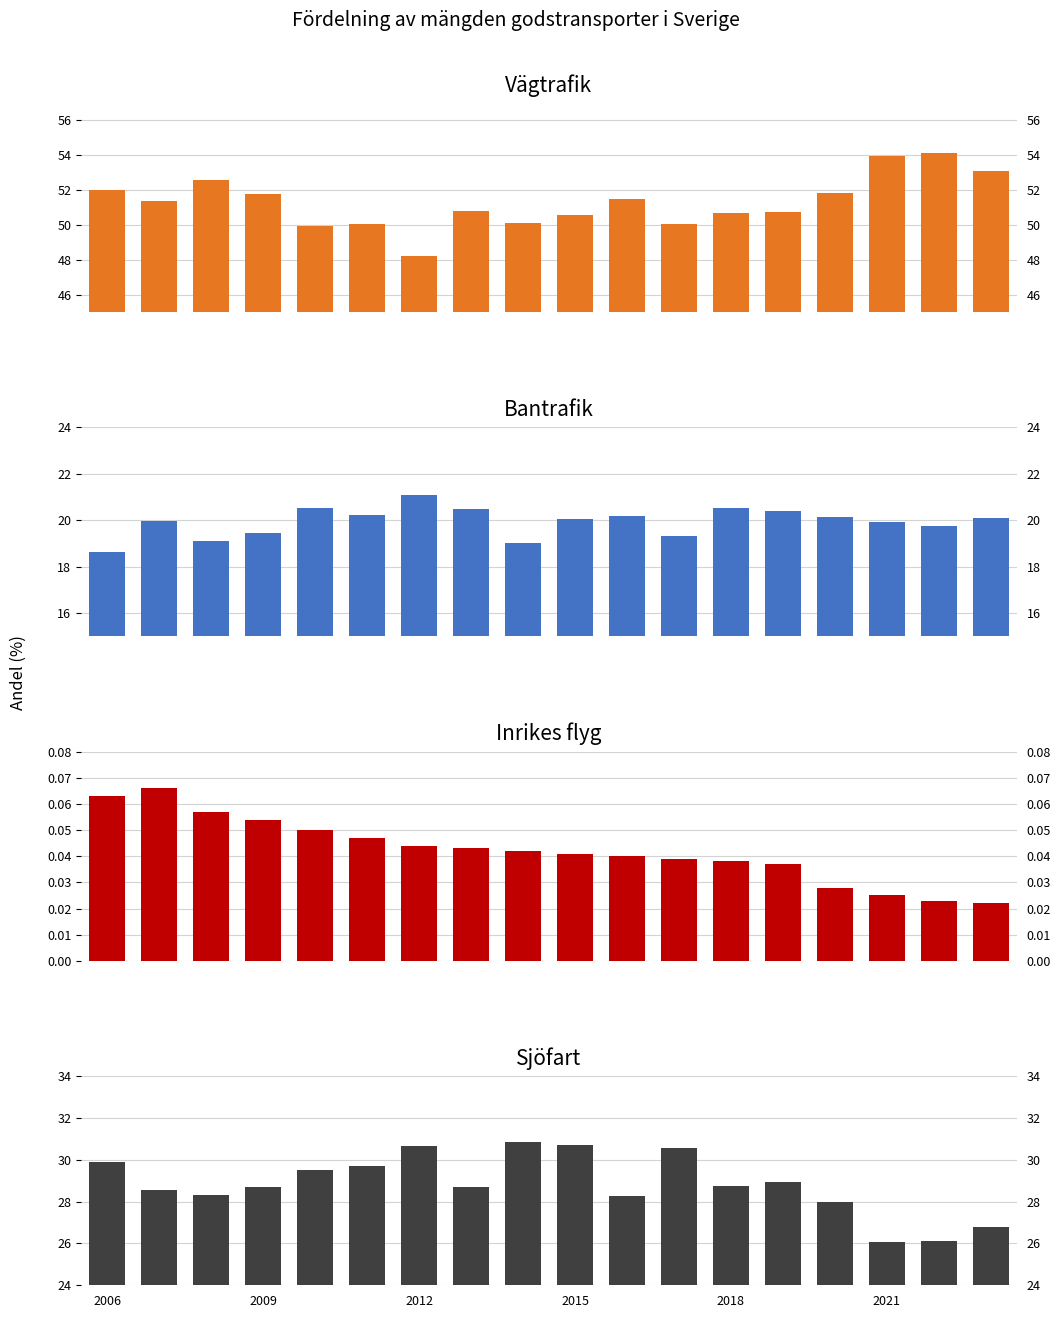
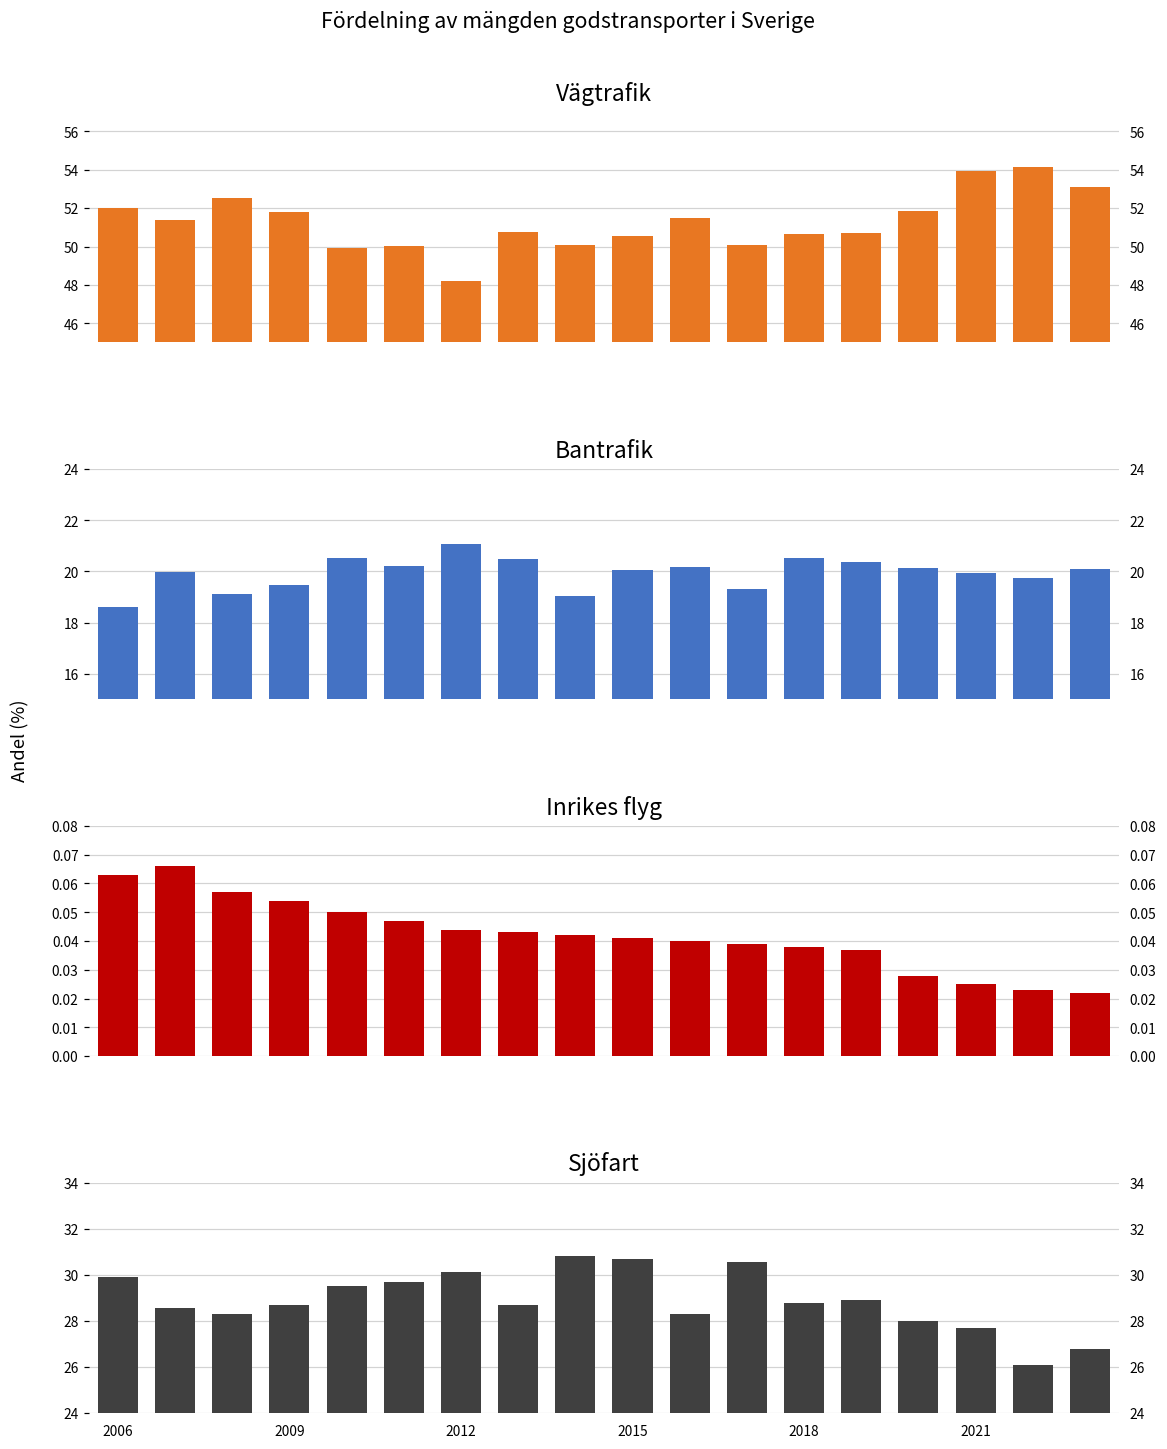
  {
    "Sjöfart": {
      "2006": 29.9,
      "2009": 28.7,
-     "2012": 30.7,
+     "2012": 30.1,
      "2015": 30.7,
      "2018": 28.8,
-     "2021": 26.1
+     "2021": 27.7
    }
  }
